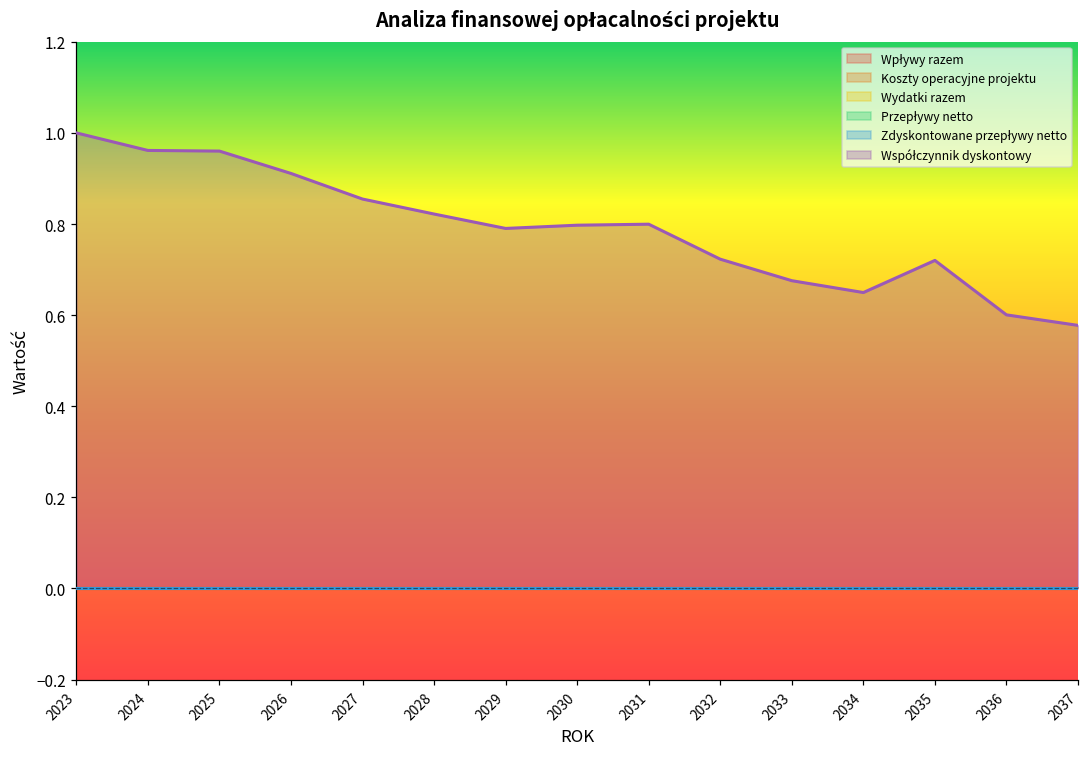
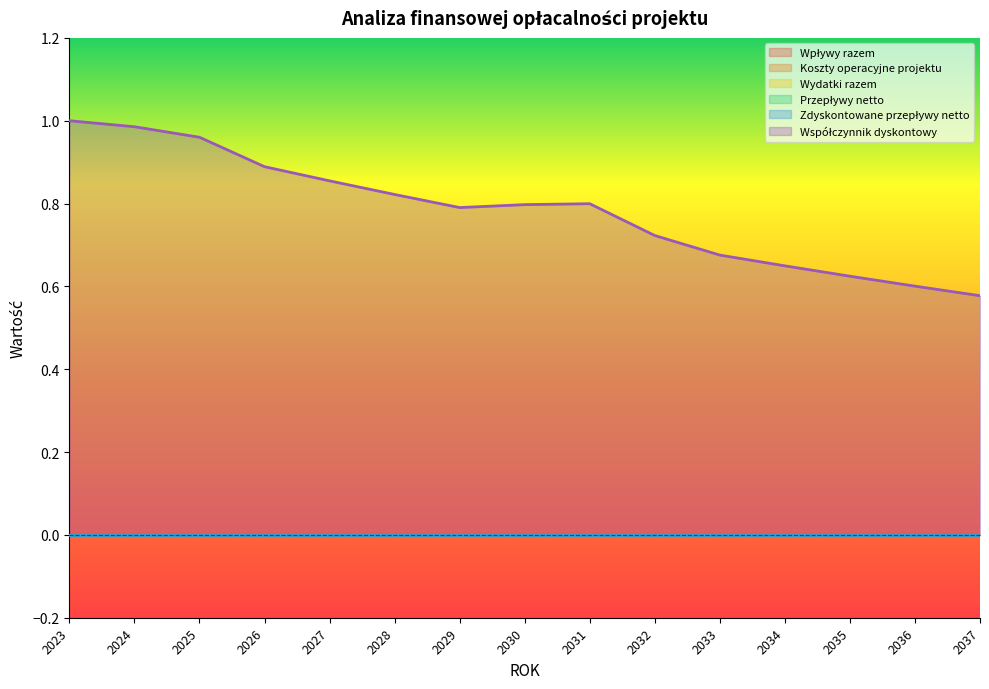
  {
    "Zdyskontowane przepływy netto": {
      "2023": 0.00,
      "2024": 0.00,
      "2025": 0.00,
      "2026": 0.00,
      "2027": 0.00,
      "2028": 0.00,
      "2029": 0.00,
      "2030": 0.00,
      "2031": 0.00,
      "2032": 0.00,
      "2033": 0.00,
      "2034": 0.00,
      "2035": 0.00,
      "2036": 0.00,
      "2037": 0.00
    },
    "Współczynnik dyskontowy": {
      "2023": 1.00,
-     "2024": 0.96,
+     "2024": 0.99,
      "2025": 0.96,
-     "2026": 0.91,
+     "2026": 0.89,
      "2027": 0.85,
      "2028": 0.82,
      "2029": 0.79,
      "2030": 0.80,
      "2031": 0.80,
      "2032": 0.72,
      "2033": 0.68,
      "2034": 0.65,
-     "2035": 0.72,
+     "2035": 0.62,
      "2036": 0.60,
      "2037": 0.58
    }
  }
